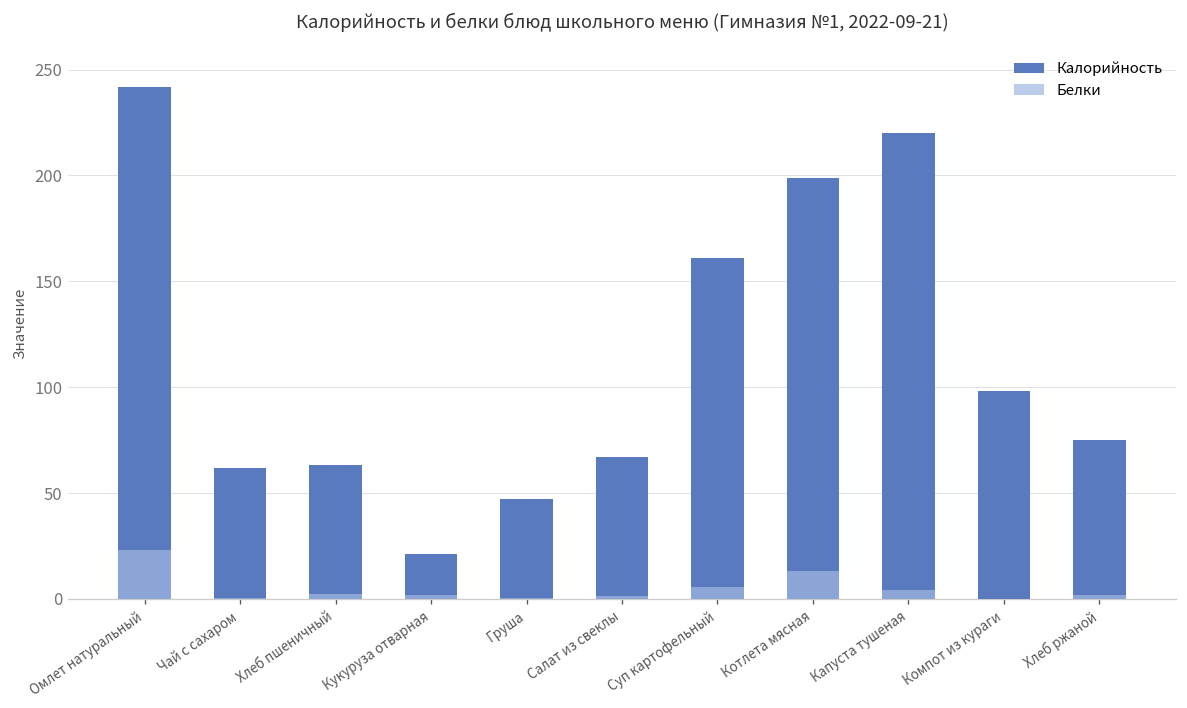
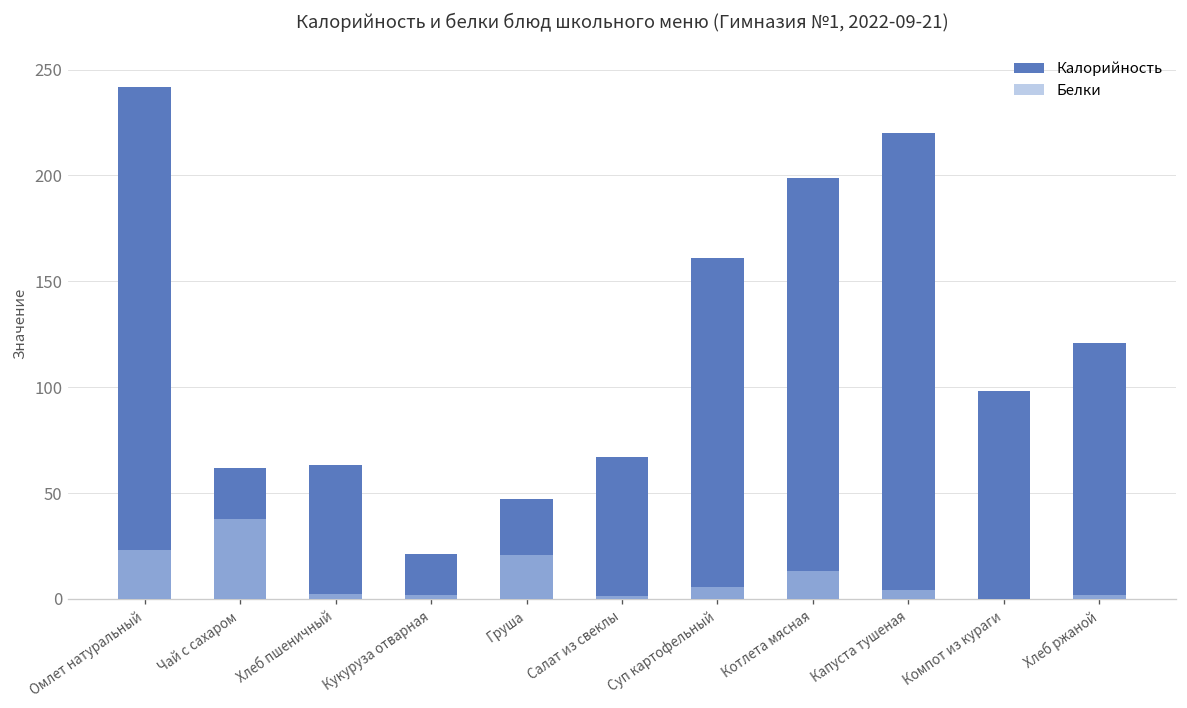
  {
    "Калорийность": {
      "Омлет натуральный": 242,
      "Чай с сахаром": 62,
      "Хлеб пшеничный": 63,
      "Кукуруза отварная": 21,
      "Груша": 47,
      "Салат из свеклы": 67,
      "Суп картофельный": 161,
      "Котлета мясная": 199,
      "Капуста тушеная": 220,
      "Компот из кураги": 98,
-     "Хлеб ржаной": 75
+     "Хлеб ржаной": 121
    },
    "Белки": {
-     "Чай с сахаром": 0,
-     "Груша": 0
+     "Чай с сахаром": 38,
+     "Груша": 21
    }
  }
